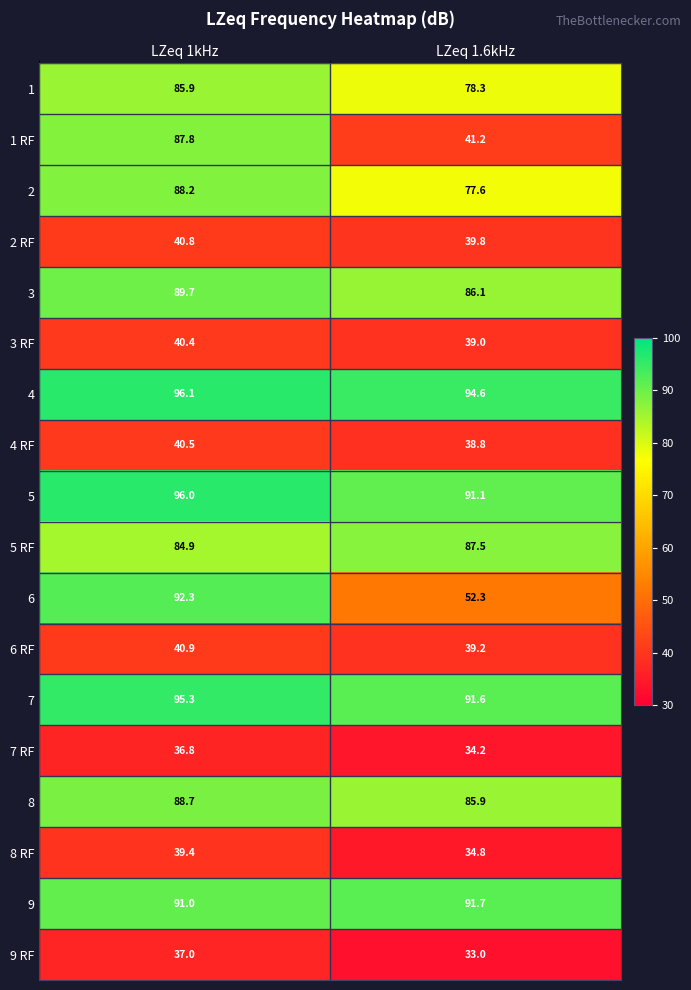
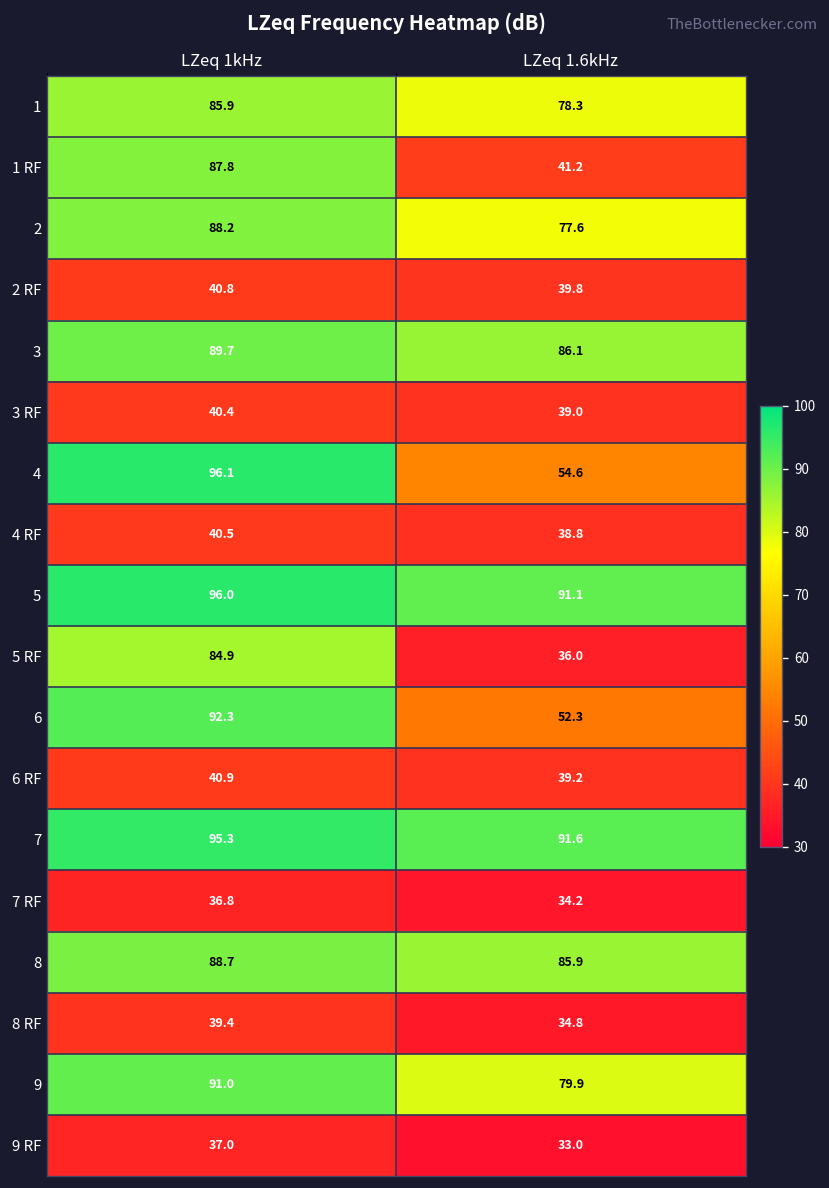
  {
    "1": {
      "LZeq 1kHz": 85.9,
      "LZeq 1.6kHz": 78.3
    },
    "1 RF": {
      "LZeq 1kHz": 87.8,
      "LZeq 1.6kHz": 41.2
    },
    "2": {
      "LZeq 1kHz": 88.2,
      "LZeq 1.6kHz": 77.6
    },
    "2 RF": {
      "LZeq 1kHz": 40.8,
      "LZeq 1.6kHz": 39.8
    },
    "3": {
      "LZeq 1kHz": 89.7,
      "LZeq 1.6kHz": 86.1
    },
    "3 RF": {
      "LZeq 1kHz": 40.4,
      "LZeq 1.6kHz": 39.0
    },
    "4": {
      "LZeq 1kHz": 96.1,
-     "LZeq 1.6kHz": 94.6
+     "LZeq 1.6kHz": 54.6
    },
    "4 RF": {
      "LZeq 1kHz": 40.5,
      "LZeq 1.6kHz": 38.8
    },
    "5": {
      "LZeq 1kHz": 96.0,
      "LZeq 1.6kHz": 91.1
    },
    "5 RF": {
      "LZeq 1kHz": 84.9,
-     "LZeq 1.6kHz": 87.5
+     "LZeq 1.6kHz": 36.0
    },
    "6": {
      "LZeq 1kHz": 92.3,
      "LZeq 1.6kHz": 52.3
    },
    "6 RF": {
      "LZeq 1kHz": 40.9,
      "LZeq 1.6kHz": 39.2
    },
    "7": {
      "LZeq 1kHz": 95.3,
      "LZeq 1.6kHz": 91.6
    },
    "7 RF": {
      "LZeq 1kHz": 36.8,
      "LZeq 1.6kHz": 34.2
    },
    "8": {
      "LZeq 1kHz": 88.7,
      "LZeq 1.6kHz": 85.9
    },
    "8 RF": {
      "LZeq 1kHz": 39.4,
      "LZeq 1.6kHz": 34.8
    },
    "9": {
      "LZeq 1kHz": 91.0,
-     "LZeq 1.6kHz": 91.7
+     "LZeq 1.6kHz": 79.9
    },
    "9 RF": {
      "LZeq 1kHz": 37.0,
      "LZeq 1.6kHz": 33.0
    }
  }
